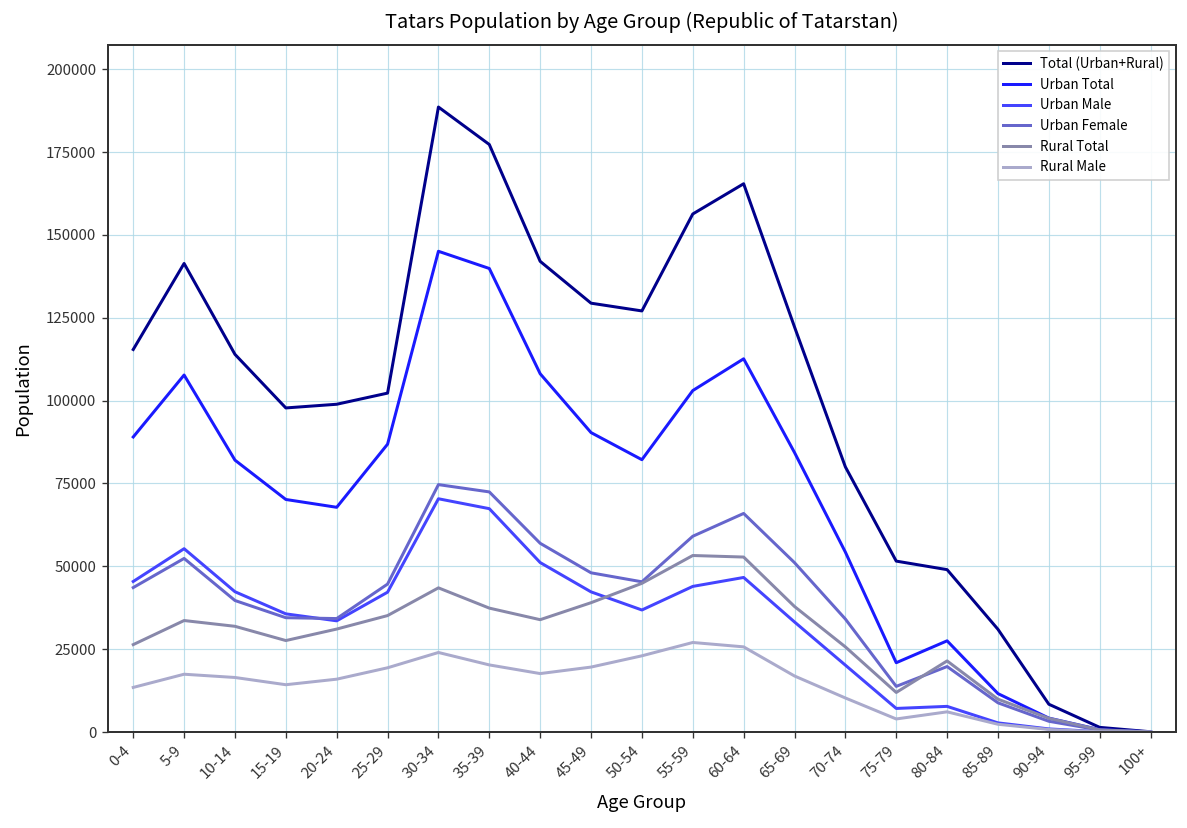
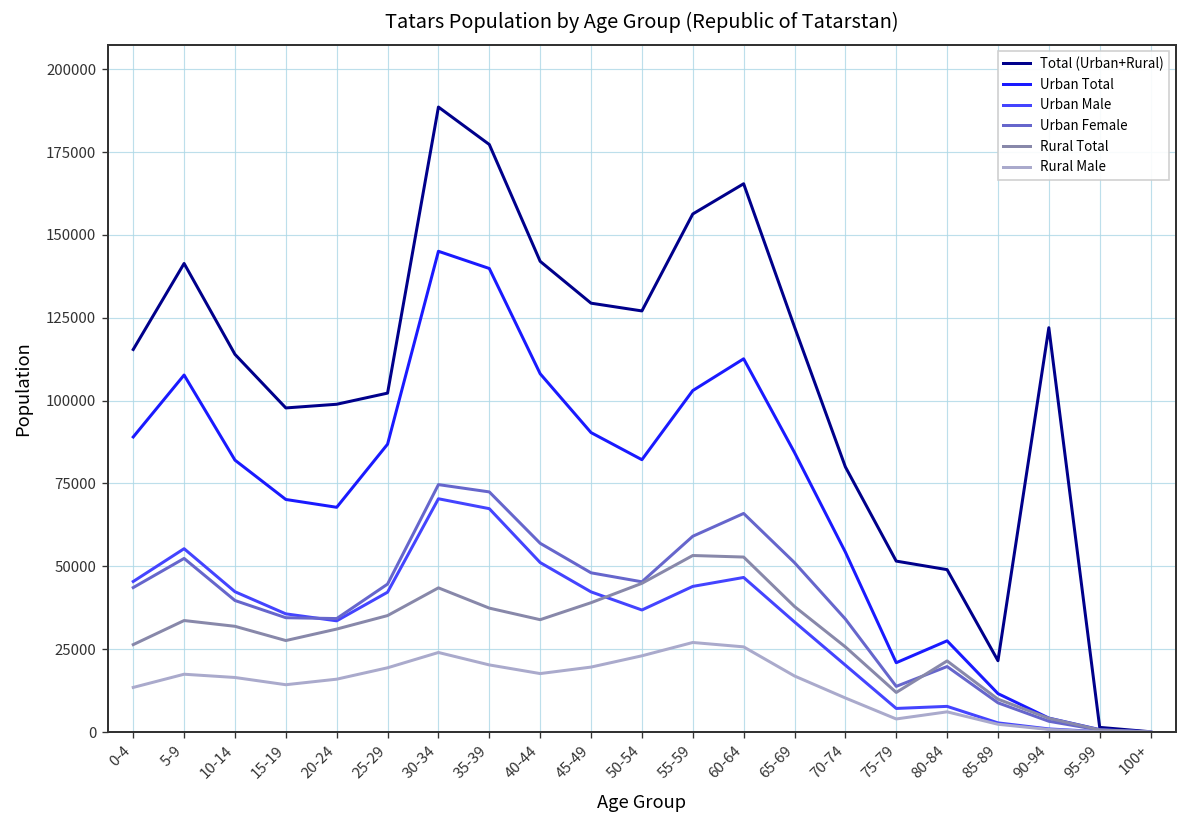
  {
    "Total (Urban+Rural)": {
      "0-4": 115000,
      "5-9": 141000,
      "10-14": 114000,
      "15-19": 98000,
      "20-24": 99000,
      "25-29": 102000,
      "30-34": 189000,
      "35-39": 177000,
      "40-44": 142000,
      "45-49": 129000,
      "50-54": 127000,
      "55-59": 156000,
      "60-64": 165000,
      "65-69": 122000,
      "70-74": 80000,
      "75-79": 52000,
      "80-84": 49000,
-     "85-89": 31000,
-     "90-94": 8000
+     "85-89": 22000,
+     "90-94": 122000
    }
  }
